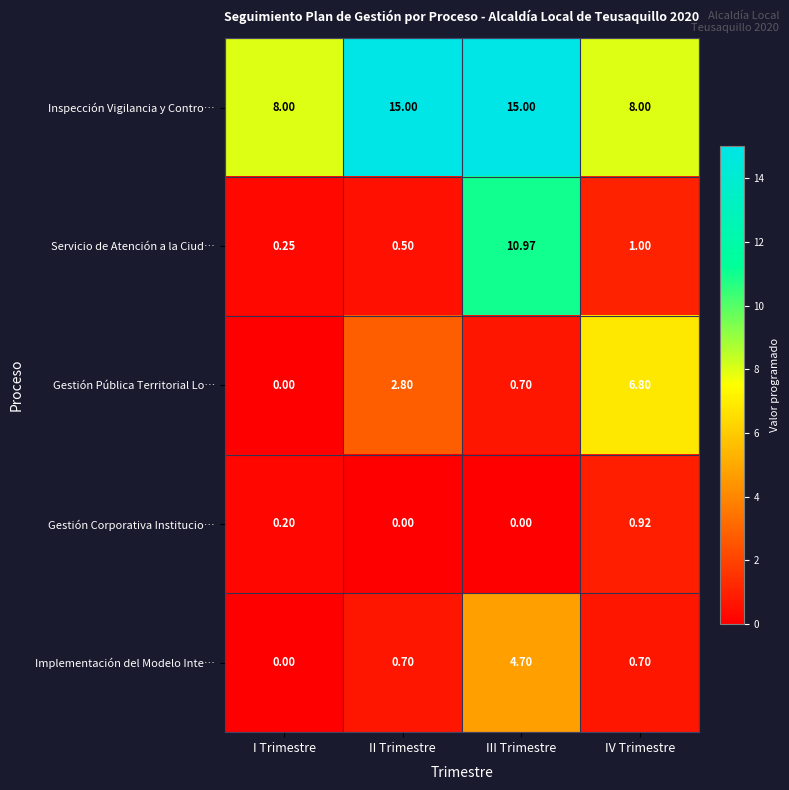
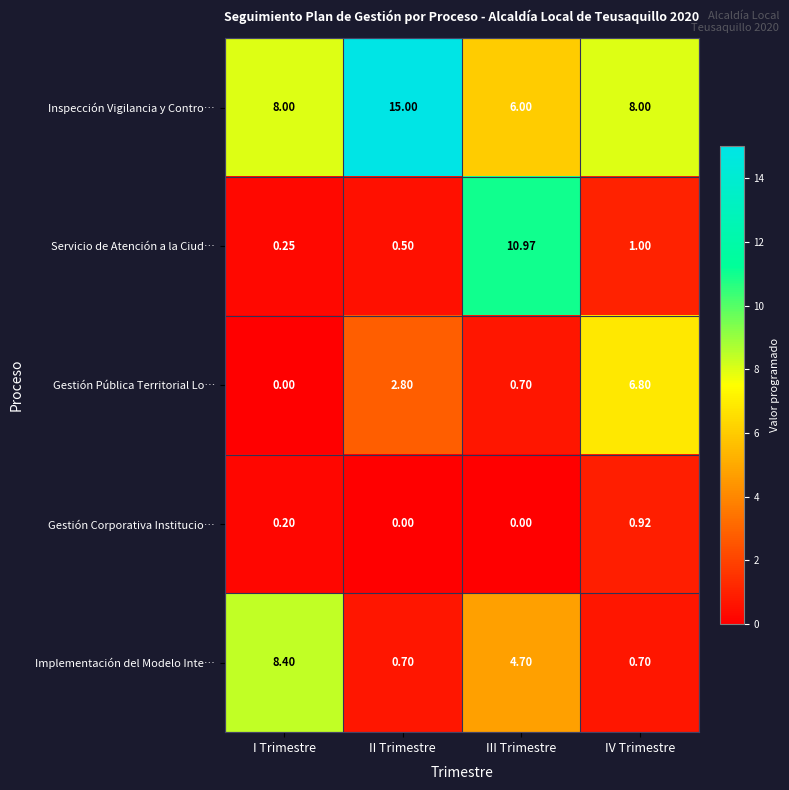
  {
    "Inspección Vigilancia y Contro…": {
      "I Trimestre": 8.00,
      "II Trimestre": 15.00,
-     "III Trimestre": 15.00,
+     "III Trimestre": 6.00,
      "IV Trimestre": 8.00
    },
    "Servicio de Atención a la Ciud…": {
      "I Trimestre": 0.25,
      "II Trimestre": 0.50,
      "III Trimestre": 10.97,
      "IV Trimestre": 1.00
    },
    "Gestión Pública Territorial Lo…": {
      "I Trimestre": 0.00,
      "II Trimestre": 2.80,
      "III Trimestre": 0.70,
      "IV Trimestre": 6.80
    },
    "Gestión Corporativa Institucio…": {
      "I Trimestre": 0.20,
      "II Trimestre": 0.00,
      "III Trimestre": 0.00,
      "IV Trimestre": 0.92
    },
    "Implementación del Modelo Inte…": {
-     "I Trimestre": 0.00,
+     "I Trimestre": 8.40,
      "II Trimestre": 0.70,
      "III Trimestre": 4.70,
      "IV Trimestre": 0.70
    }
  }
